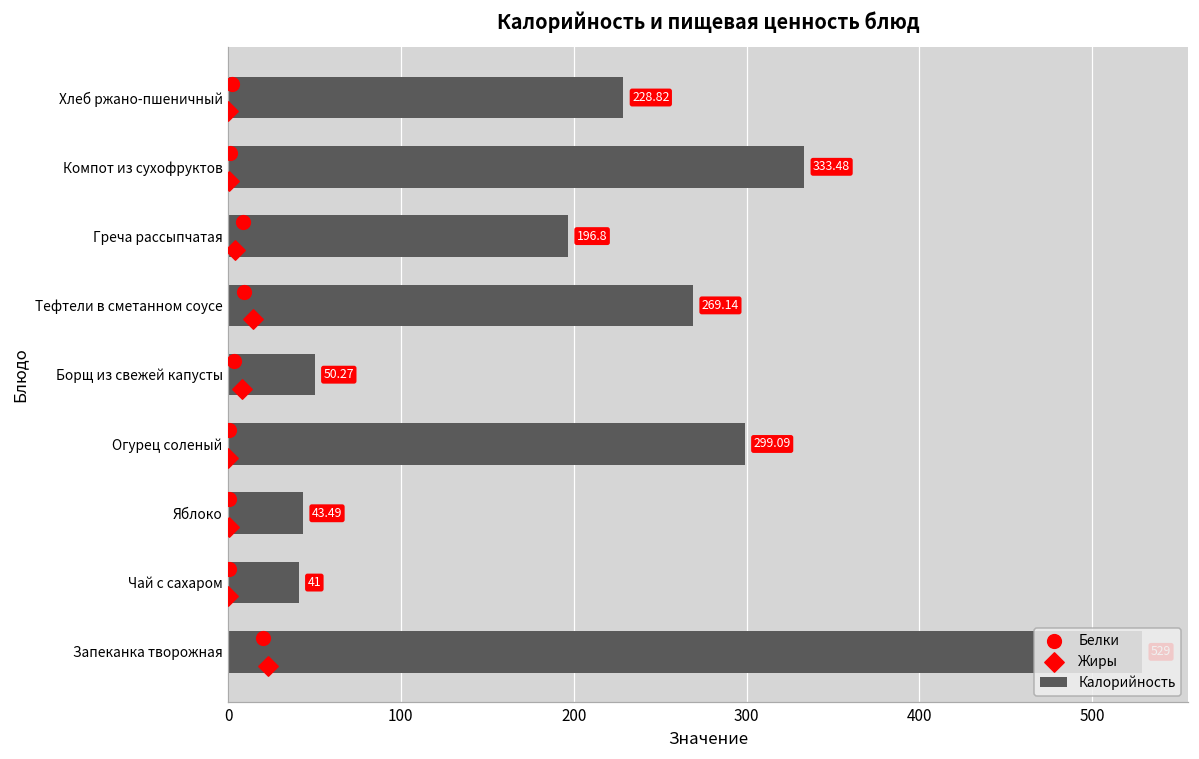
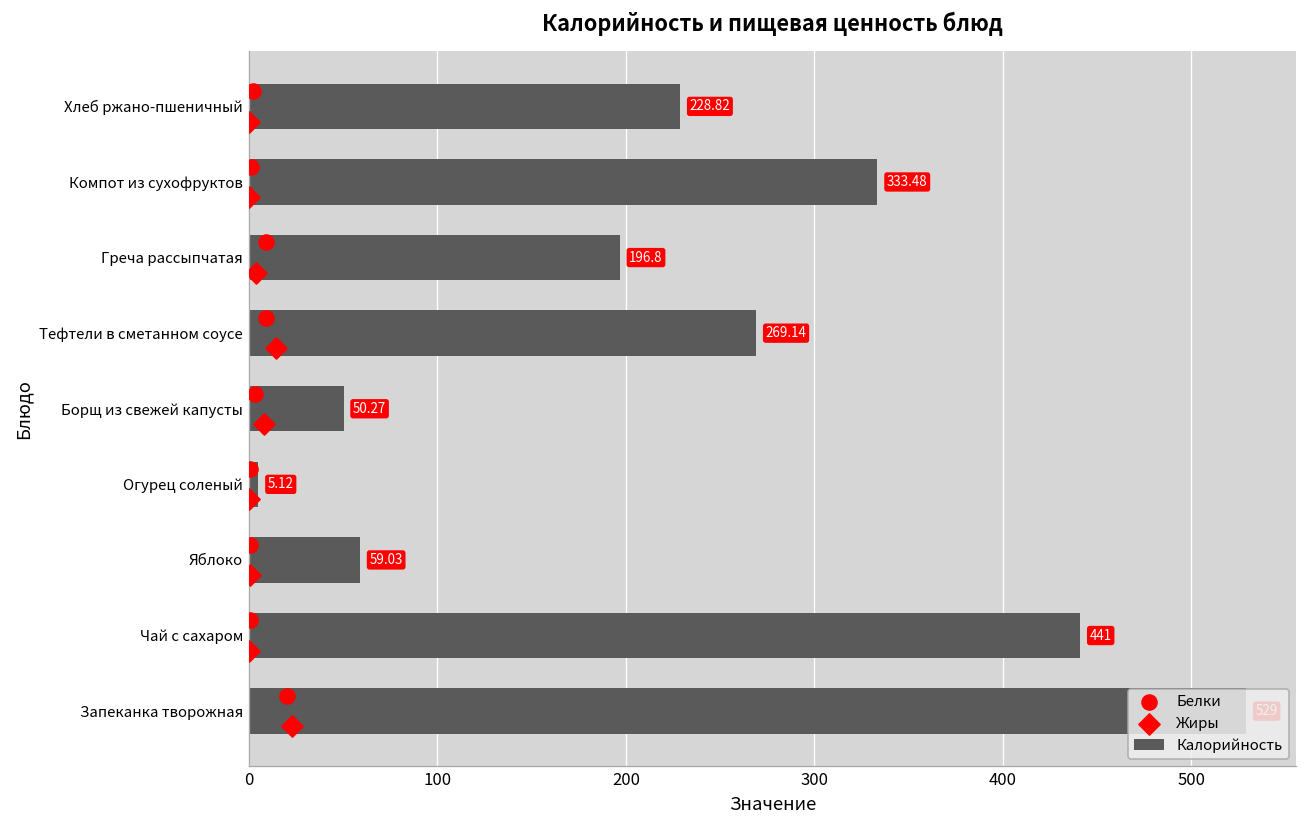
  {
    "Калорийность": {
-     "Огурец соленый": 299.09,
-     "Яблоко": 43.49,
-     "Чай с сахаром": 41
+     "Огурец соленый": 5.12,
+     "Яблоко": 59.03,
+     "Чай с сахаром": 441
    }
  }
